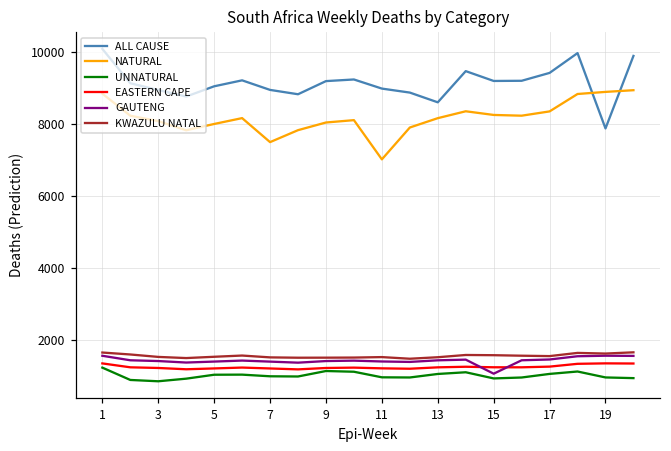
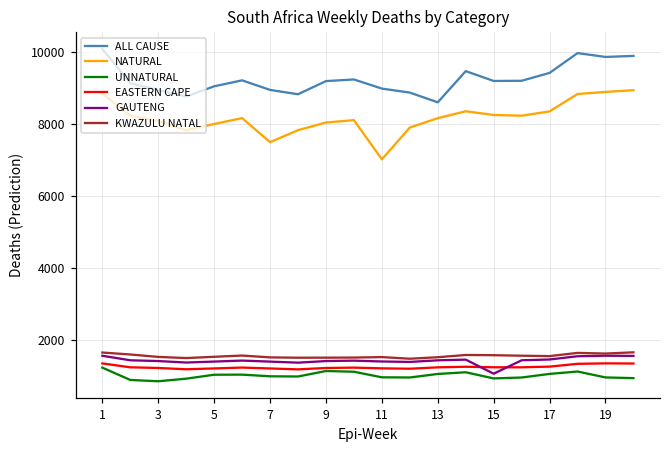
  {
    "ALL CAUSE": {
      "5": 9100,
      "7": 9000,
      "9": 9200,
      "11": 9000,
      "13": 8600,
      "15": 9200,
      "17": 9400,
-     "19": 7900
+     "19": 9900
    },
    "NATURAL": {
      "5": 8000,
      "7": 7500,
      "9": 8100,
      "11": 7000,
      "13": 8200,
      "15": 8300,
      "17": 8400,
      "19": 8900
    },
    "UNNATURAL": {
      "1": 1200,
      "3": 900,
      "5": 1000,
      "7": 1000,
      "9": 1100,
      "11": 1000,
      "13": 1100,
      "15": 900,
      "17": 1100,
      "19": 1000
    },
    "EASTERN CAPE": {
      "1": 1400,
      "3": 1200,
      "5": 1200,
      "7": 1200,
      "9": 1200,
      "11": 1200,
      "13": 1300,
      "15": 1300,
      "17": 1300,
      "19": 1400
    },
    "GAUTENG": {
      "1": 1600,
      "3": 1400,
      "5": 1400,
      "7": 1400,
      "9": 1400,
      "11": 1400,
      "13": 1400,
      "15": 1100,
      "17": 1500
    },
    "KWAZULU NATAL": {
      "1": 1700,
      "3": 1500,
      "5": 1500,
      "7": 1500,
      "9": 1500,
      "11": 1500,
      "13": 1500,
      "15": 1600,
      "17": 1600
    }
  }
